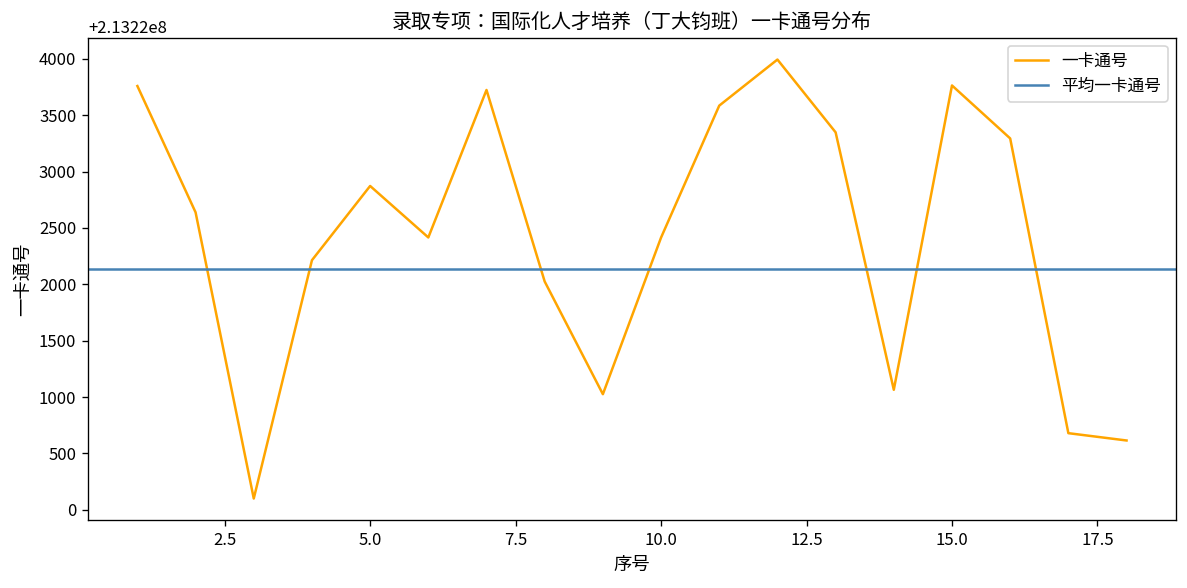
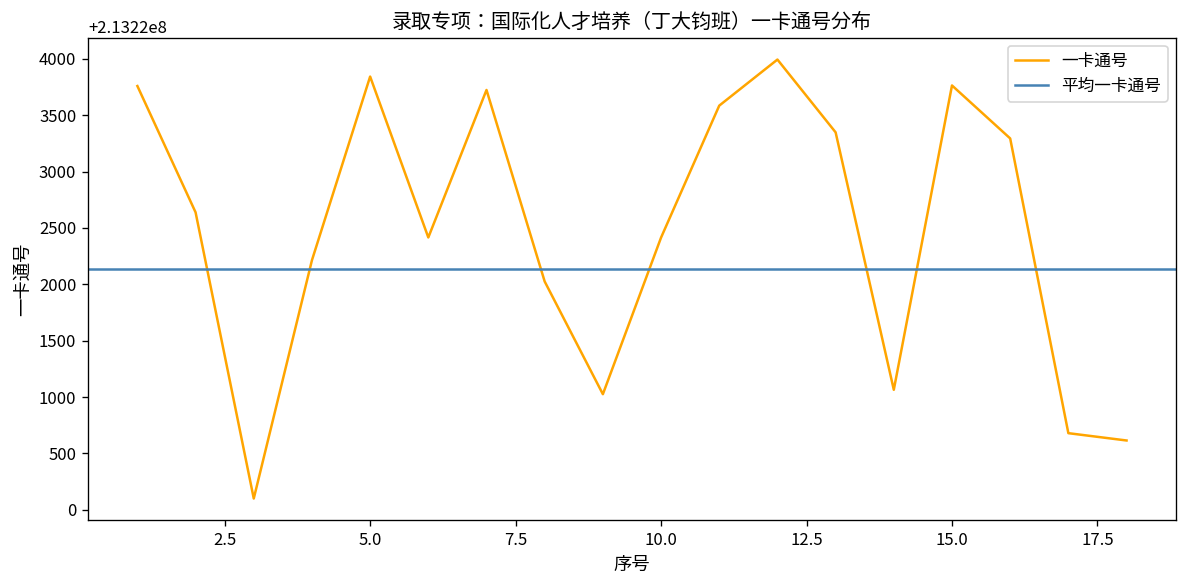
  {
-   "5.0": 213222900,
+   "5.0": 213223800,
    "10.0": 213222400,
    "15.0": 213223800
  }
